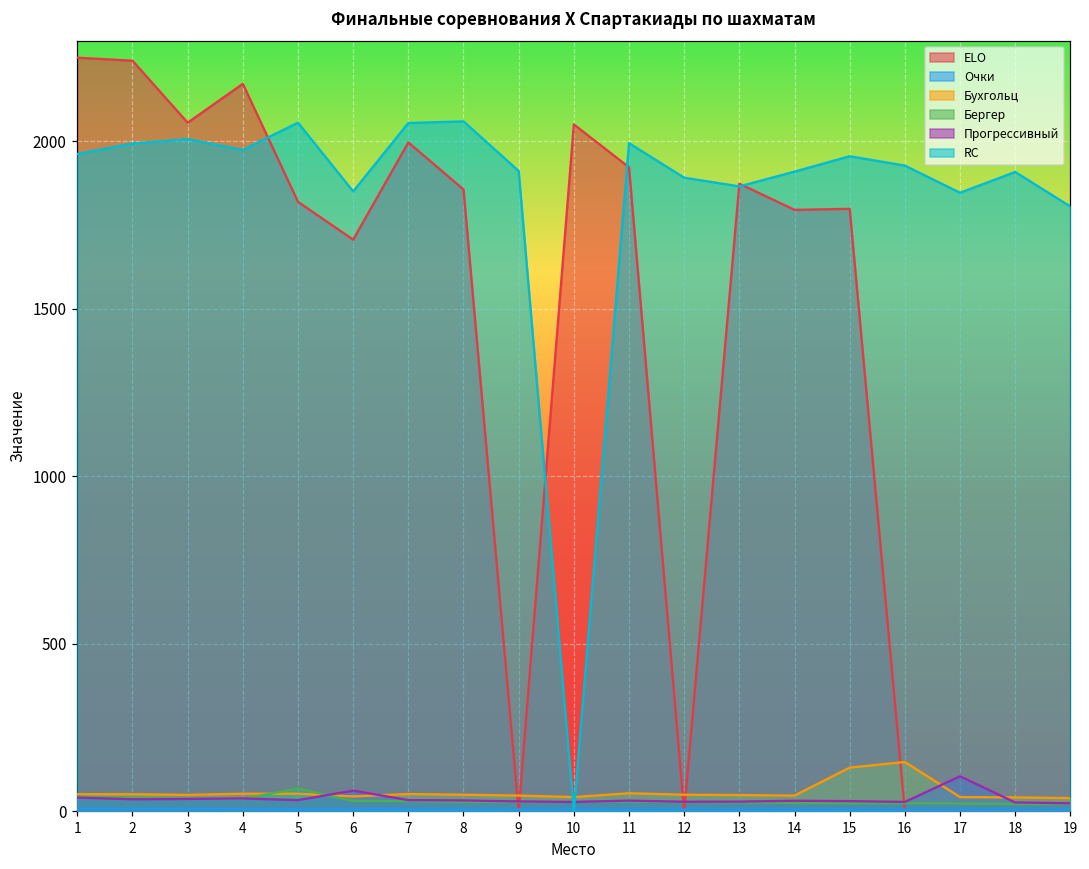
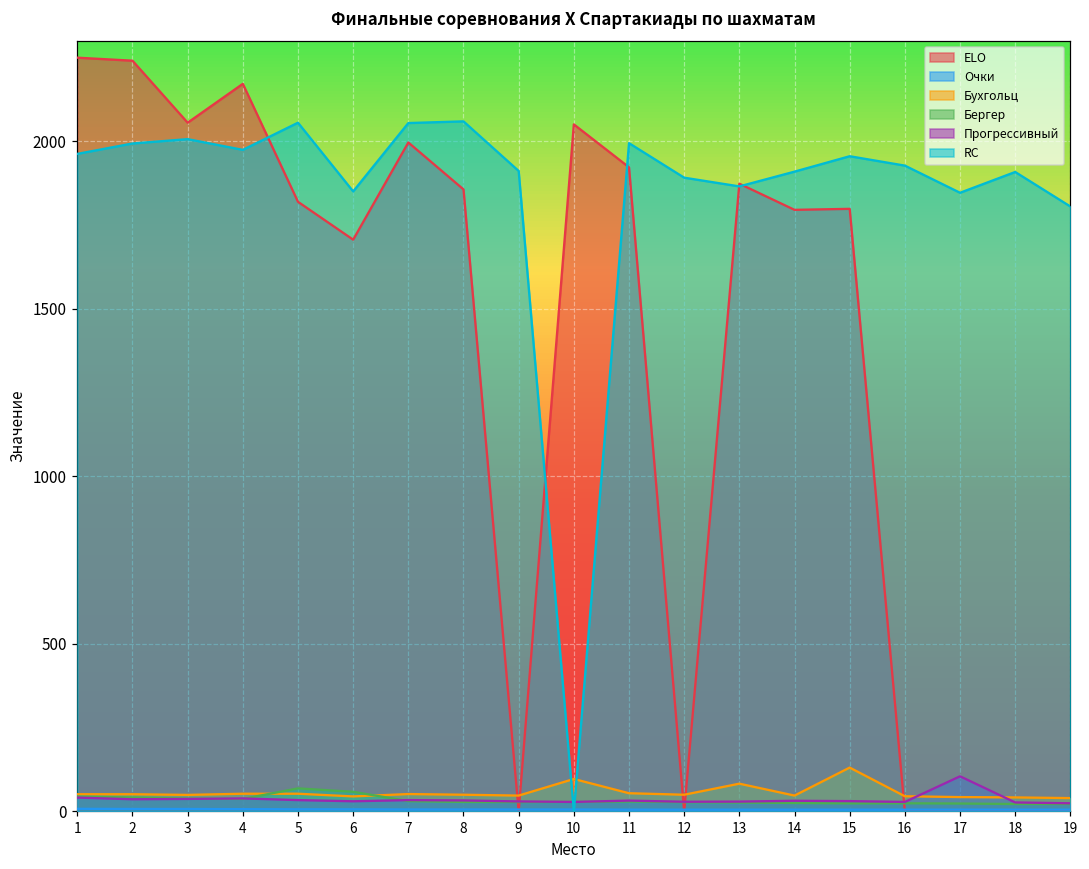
  {
    "ELO": {
      "1": 2250,
      "2": 2240,
      "3": 2060,
      "4": 2170,
      "5": 1820,
      "6": 1710,
      "7": 2000,
      "8": 1860,
      "10": 2050,
      "11": 1920,
      "14": 1800,
      "15": 1800
    },
    "Бухгольц": {
      "2": 50,
      "3": 50,
      "4": 50,
      "5": 50,
      "6": 50,
      "7": 50,
      "8": 50,
      "9": 50,
-     "10": 40,
+     "10": 100,
      "11": 50,
      "12": 50,
-     "13": 50,
+     "13": 80,
      "14": 50,
      "15": 130,
-     "16": 150,
+     "16": 50,
      "17": 40,
      "18": 40,
      "19": 40
    },
    "Бергер": {
      "5": 70,
-     "6": 30,
+     "6": 60,
      "17": 20
    },
    "Прогрессивный": {
      "5": 30,
-     "6": 60,
+     "6": 30,
      "17": 110
    }
  }
